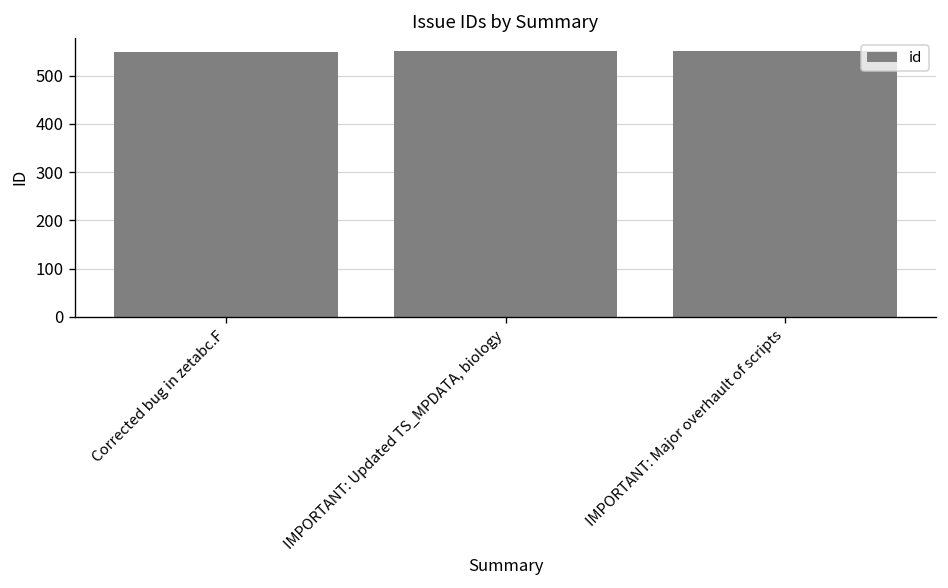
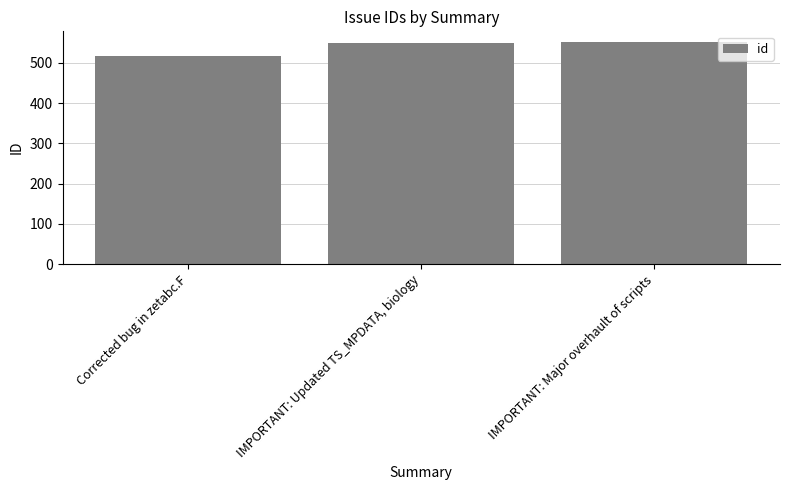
  {
-   "Corrected bug in zetabc.F": 550,
+   "Corrected bug in zetabc.F": 520,
    "IMPORTANT: Updated TS_MPDATA, biology": 550,
    "IMPORTANT: Major overhault of scripts": 550
  }
